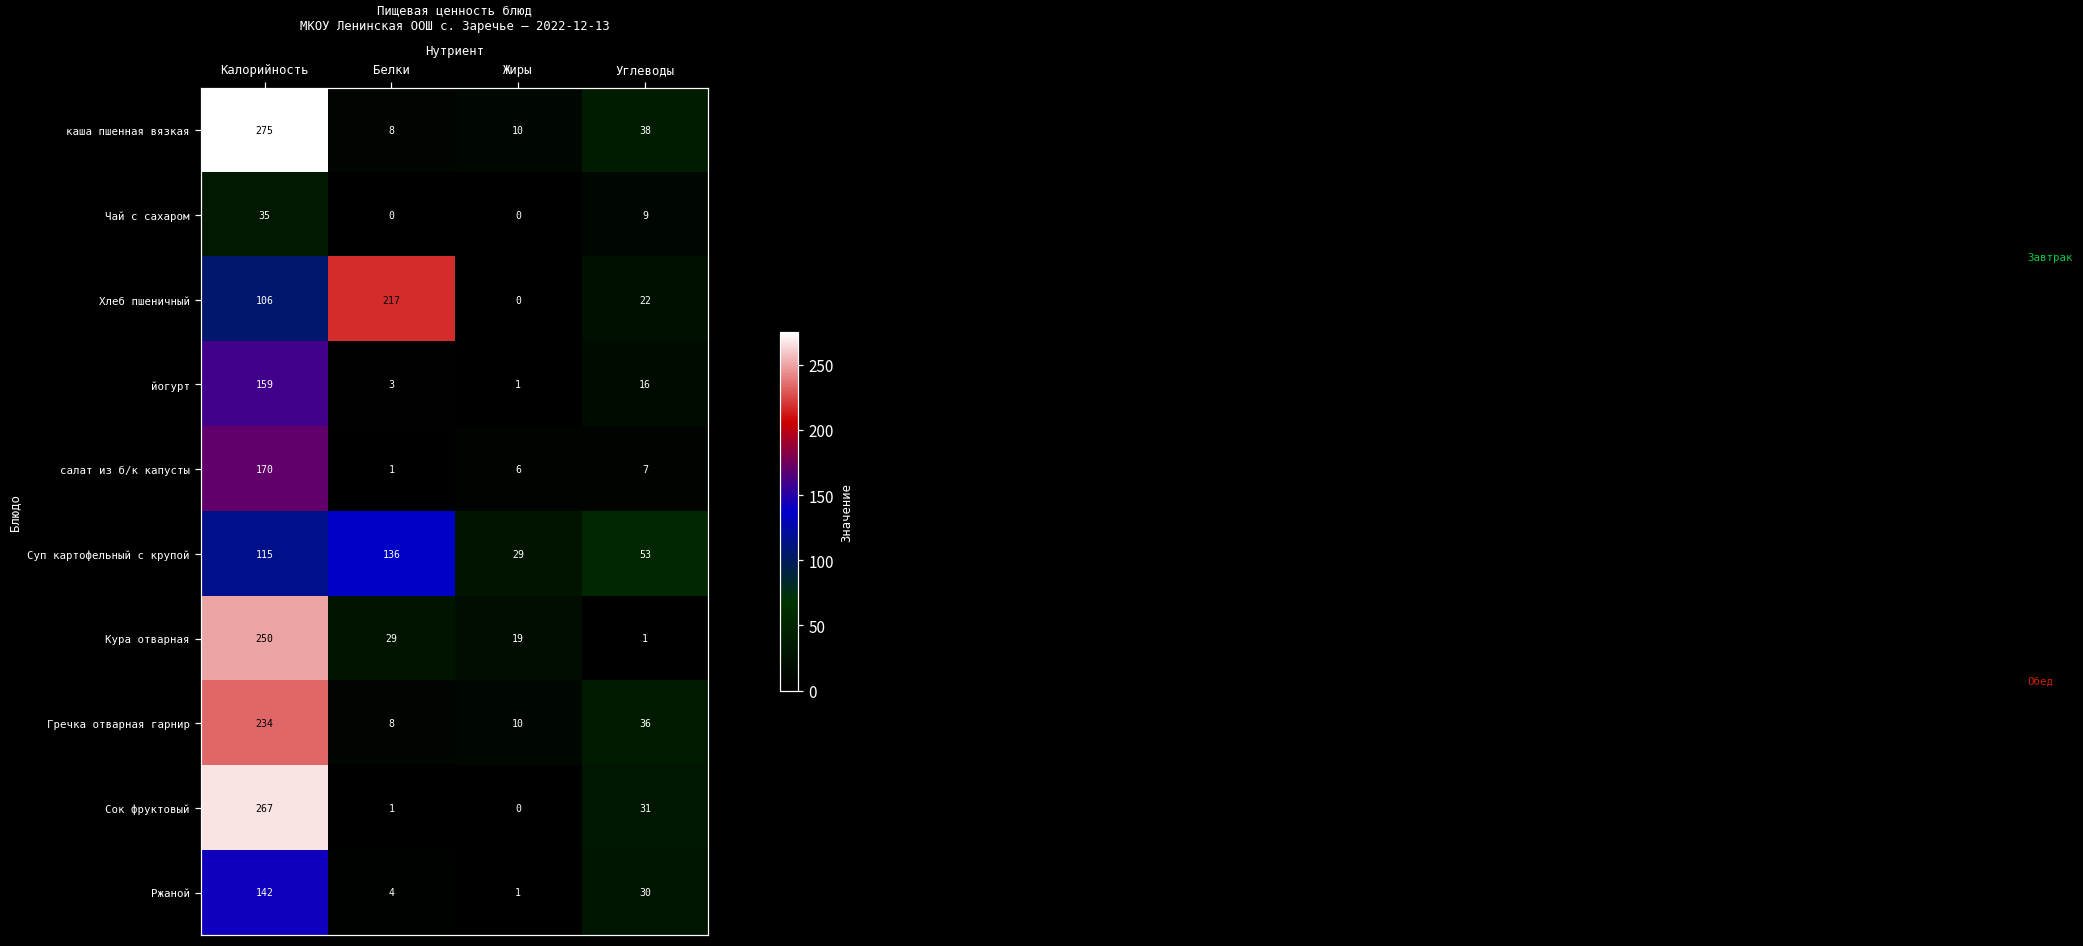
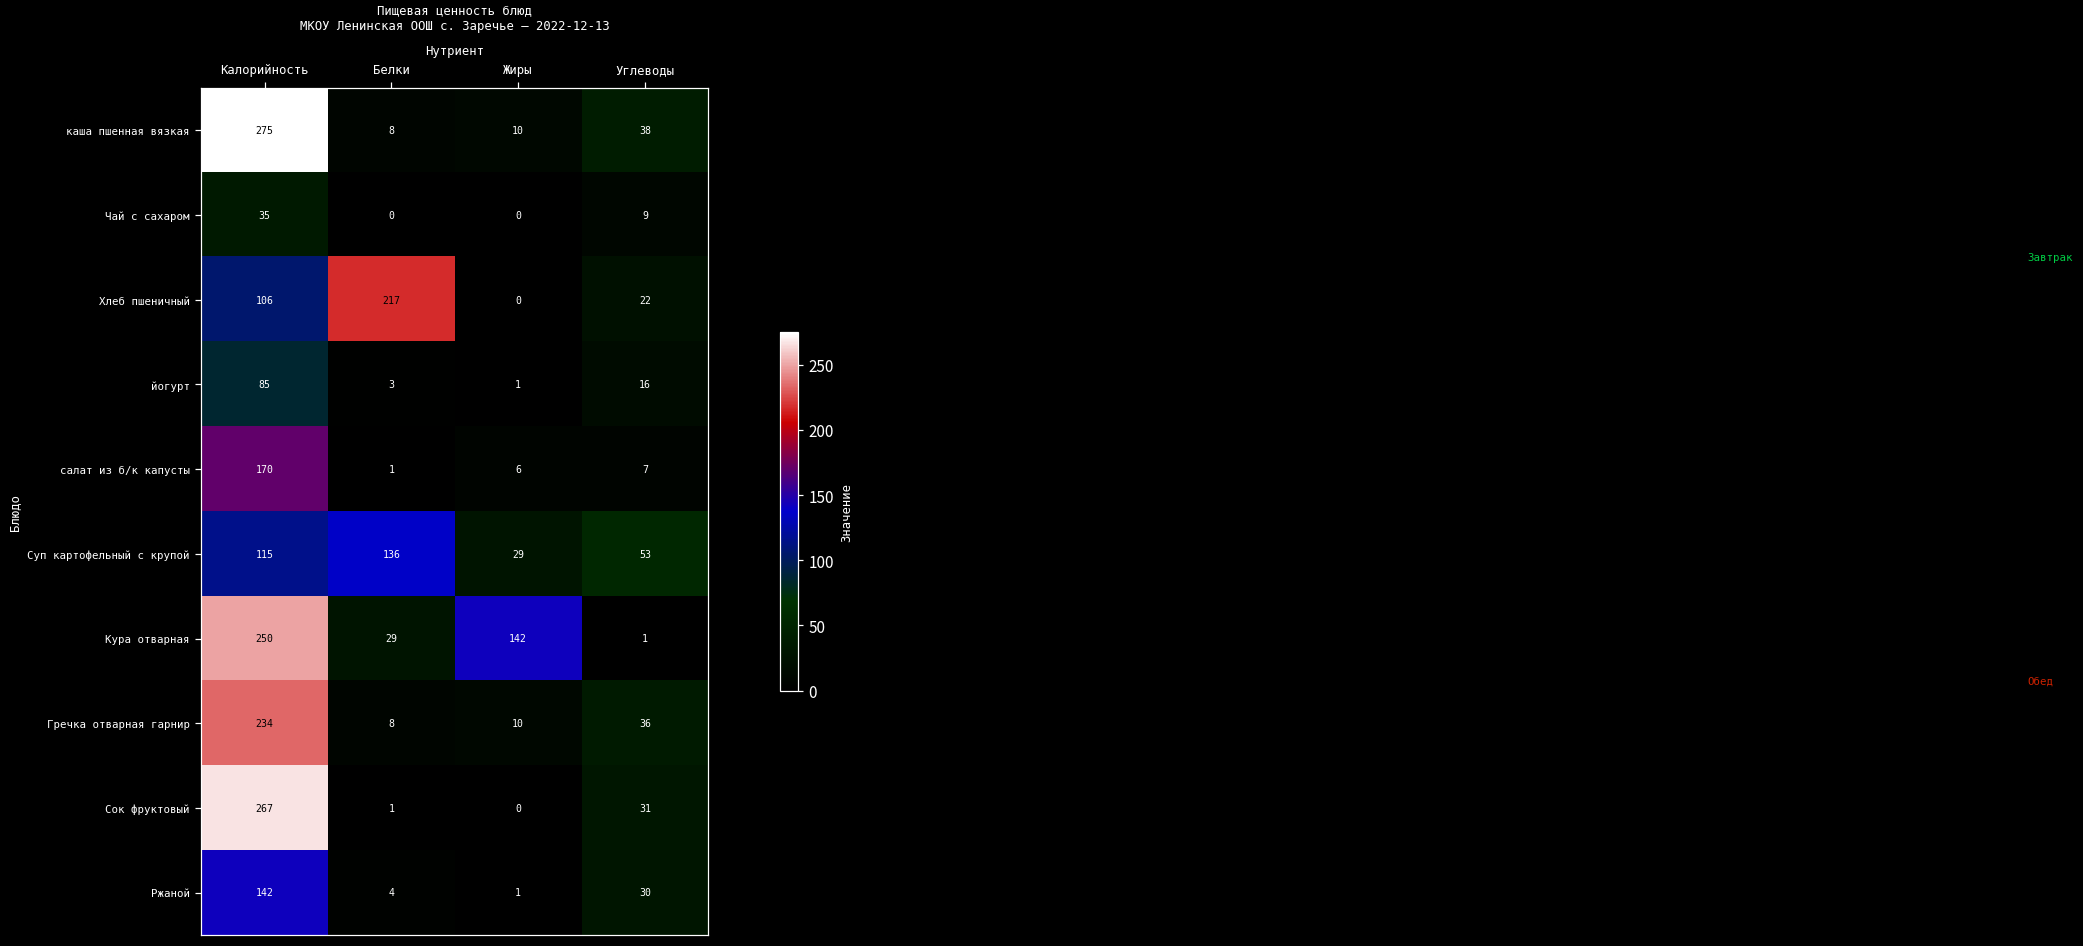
  {
    "каша пшенная вязкая": {
      "Калорийность": 275,
      "Белки": 8,
      "Жиры": 10,
      "Углеводы": 38
    },
    "Чай с сахаром": {
      "Калорийность": 35,
      "Белки": 0,
      "Жиры": 0,
      "Углеводы": 9
    },
    "Хлеб пшеничный": {
      "Калорийность": 106,
      "Белки": 217,
      "Жиры": 0,
      "Углеводы": 22
    },
    "йогурт": {
-     "Калорийность": 159,
+     "Калорийность": 85,
      "Белки": 3,
      "Жиры": 1,
      "Углеводы": 16
    },
    "салат из б/к капусты": {
      "Калорийность": 170,
      "Белки": 1,
      "Жиры": 6,
      "Углеводы": 7
    },
    "Суп картофельный с крупой": {
      "Калорийность": 115,
      "Белки": 136,
      "Жиры": 29,
      "Углеводы": 53
    },
    "Кура отварная": {
      "Калорийность": 250,
      "Белки": 29,
-     "Жиры": 19,
+     "Жиры": 142,
      "Углеводы": 1
    },
    "Гречка отварная гарнир": {
      "Калорийность": 234,
      "Белки": 8,
      "Жиры": 10,
      "Углеводы": 36
    },
    "Сок фруктовый": {
      "Калорийность": 267,
      "Белки": 1,
      "Жиры": 0,
      "Углеводы": 31
    },
    "Ржаной": {
      "Калорийность": 142,
      "Белки": 4,
      "Жиры": 1,
      "Углеводы": 30
    }
  }
